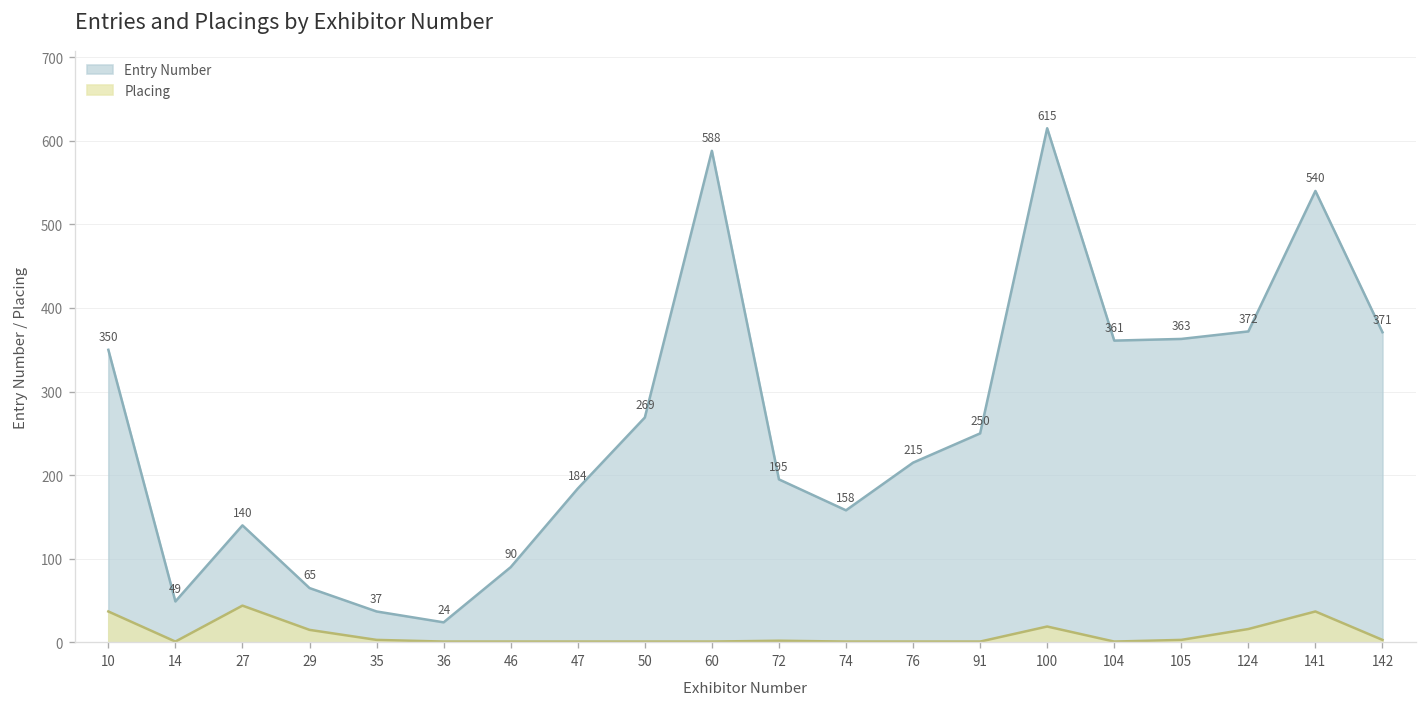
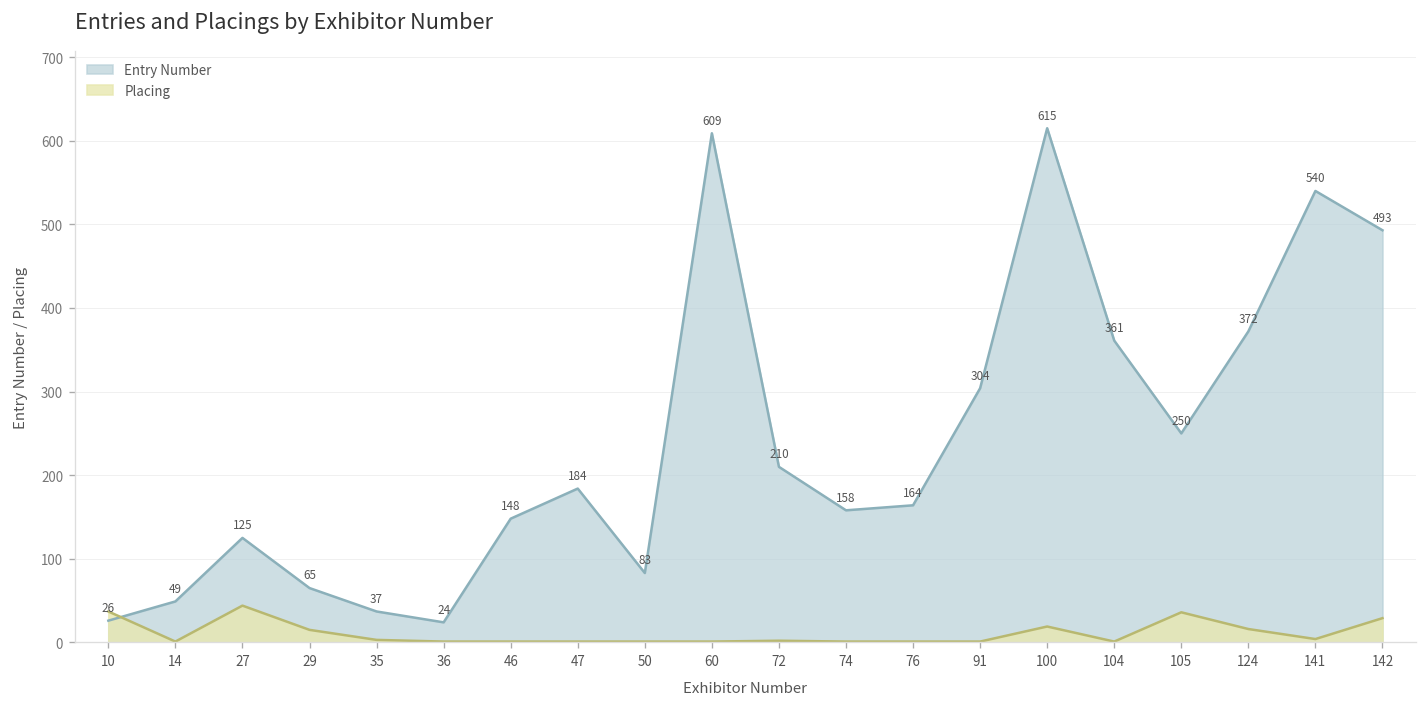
  {
    "Entry Number": {
-     "10": 350,
+     "10": 26,
      "14": 49,
-     "27": 140,
+     "27": 125,
      "29": 65,
      "35": 37,
      "36": 24,
-     "46": 90,
+     "46": 148,
      "47": 184,
-     "50": 269,
-     "60": 588,
-     "72": 195,
+     "50": 83,
+     "60": 609,
+     "72": 210,
      "74": 158,
-     "76": 215,
-     "91": 250,
+     "76": 164,
+     "91": 304,
      "100": 615,
      "104": 361,
-     "105": 363,
+     "105": 250,
      "124": 372,
      "141": 540,
-     "142": 371
+     "142": 493
    },
    "Placing": {
      "14": 0,
      "27": 40,
      "29": 20,
      "35": 0,
      "36": 0,
      "46": 0,
      "47": 0,
      "50": 0,
      "60": 0,
      "72": 0,
      "74": 0,
      "76": 0,
      "91": 0,
      "100": 20,
      "104": 0,
-     "105": 0,
+     "105": 40,
      "124": 20,
-     "141": 40,
-     "142": 0
+     "141": 0,
+     "142": 30
    }
  }
